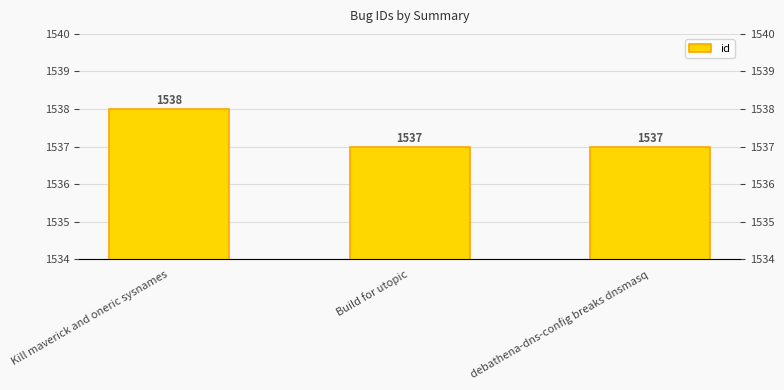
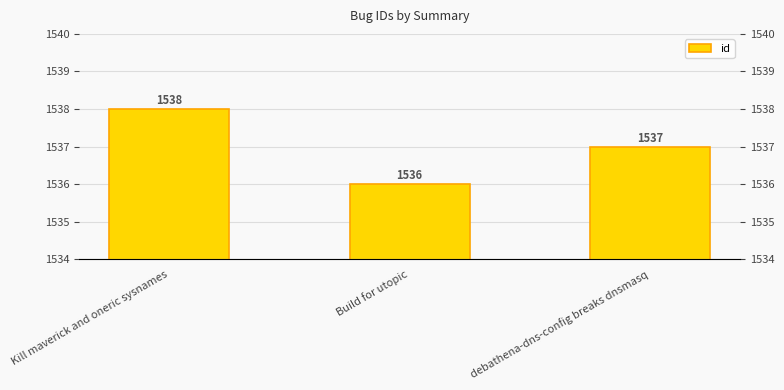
  {
    "Kill maverick and oneric sysnames": 1538,
-   "Build for utopic": 1537,
+   "Build for utopic": 1536,
    "debathena-dns-config breaks dnsmasq": 1537
  }
